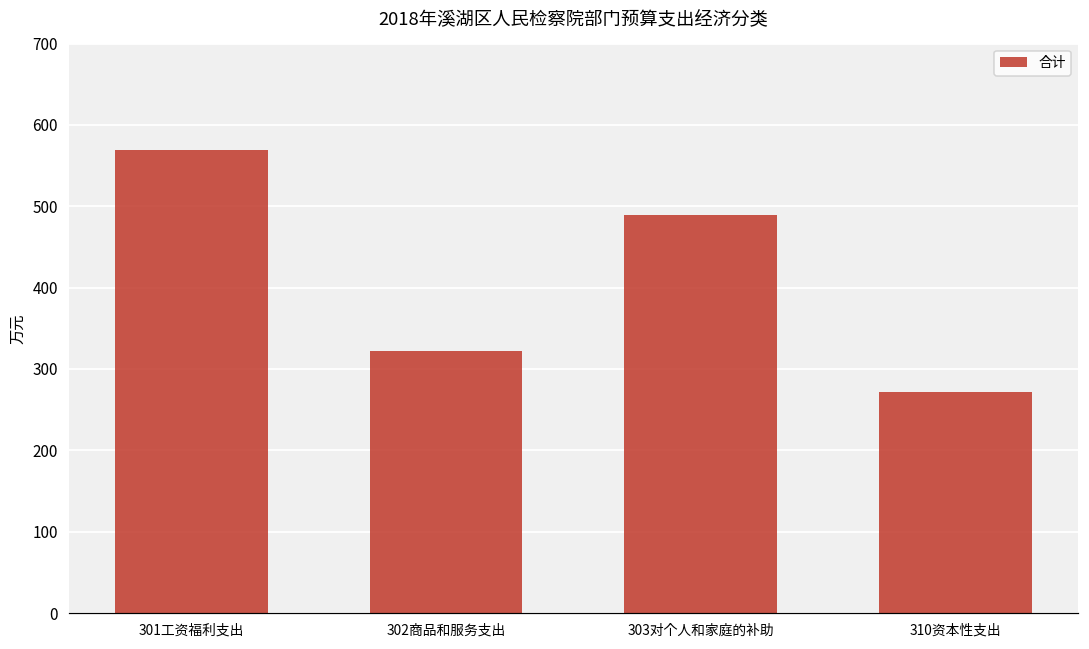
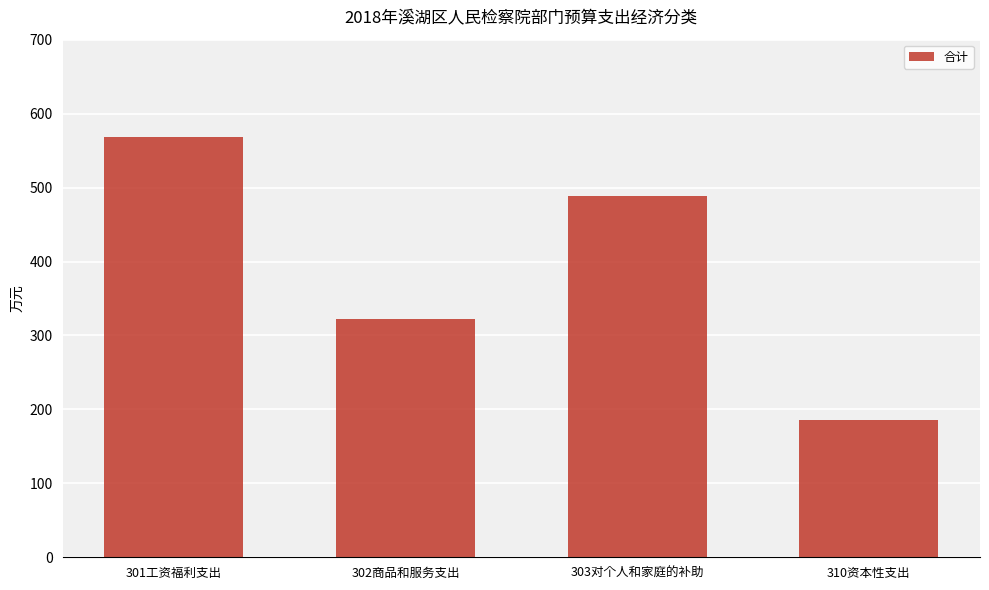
  {
    "301工资福利支出": 570,
    "302商品和服务支出": 320,
    "303对个人和家庭的补助": 490,
-   "310资本性支出": 270
+   "310资本性支出": 190
  }
